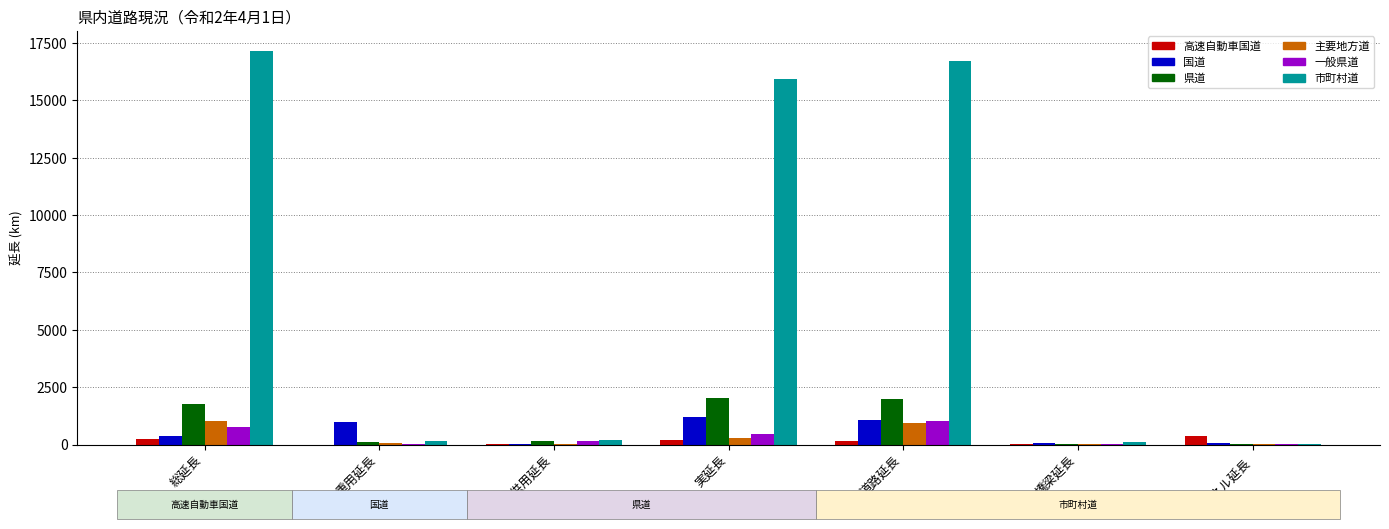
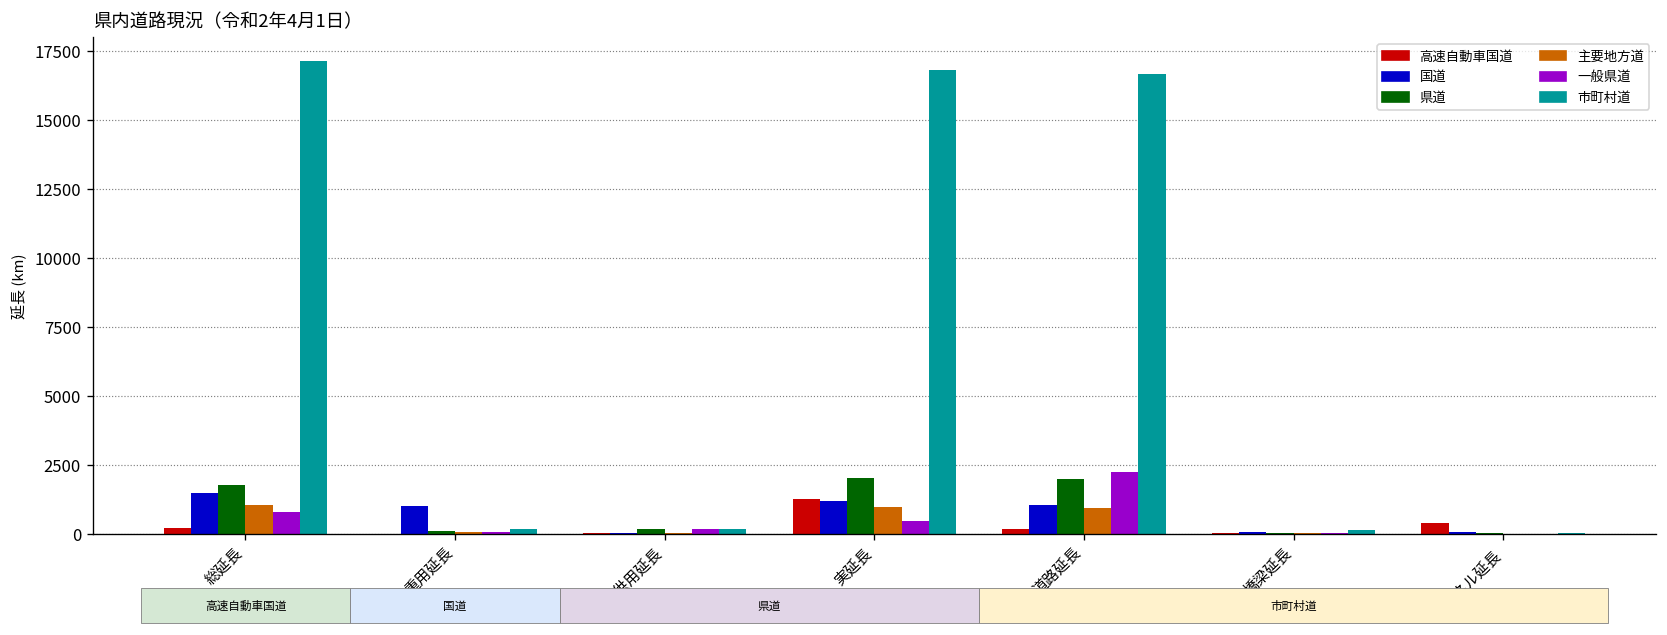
  {
    "高速自動車国道": {
      "総延長": 200,
      "重用延長": 0,
-     "実延長": 200,
+     "実延長": 1300,
      "道路延長": 200,
      "トンネル延長": 400
    },
    "国道": {
-     "総延長": 400,
+     "総延長": 1500,
      "重用延長": 1000,
      "実延長": 1200,
      "道路延長": 1100
    },
    "県道": {
      "総延長": 1800,
      "未供用延長": 200,
      "実延長": 2000,
      "道路延長": 2000
    },
    "主要地方道": {
      "総延長": 1000,
-     "実延長": 300,
+     "実延長": 1000,
      "道路延長": 900
    },
    "一般県道": {
      "総延長": 800,
      "未供用延長": 200,
      "実延長": 500,
-     "道路延長": 1000
+     "道路延長": 2200
    },
    "市町村道": {
      "総延長": 17200,
      "重用延長": 200,
      "未供用延長": 200,
-     "実延長": 15900,
+     "実延長": 16800,
      "道路延長": 16700,
      "橋梁延長": 100
    }
  }
